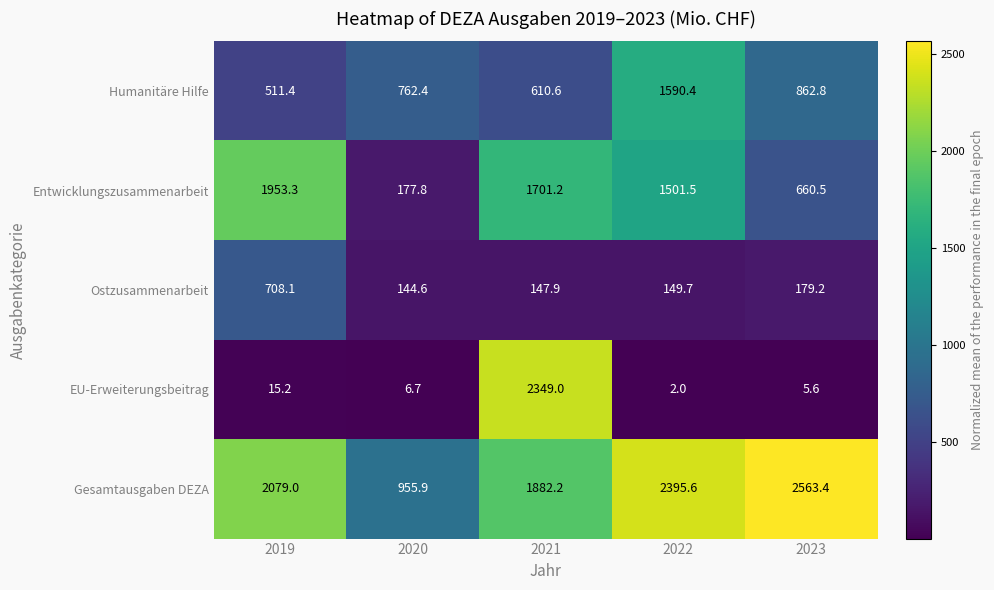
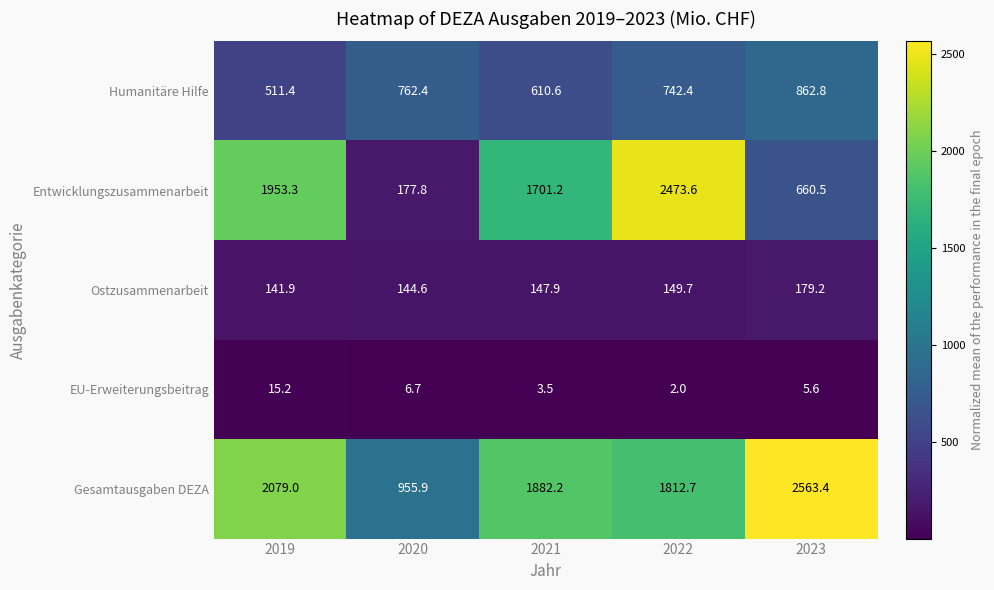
  {
    "Humanitäre Hilfe": {
      "2019": 511.4,
      "2020": 762.4,
      "2021": 610.6,
-     "2022": 1590.4,
+     "2022": 742.4,
      "2023": 862.8
    },
    "Entwicklungszusammenarbeit": {
      "2019": 1953.3,
      "2020": 177.8,
      "2021": 1701.2,
-     "2022": 1501.5,
+     "2022": 2473.6,
      "2023": 660.5
    },
    "Ostzusammenarbeit": {
-     "2019": 708.1,
+     "2019": 141.9,
      "2020": 144.6,
      "2021": 147.9,
      "2022": 149.7,
      "2023": 179.2
    },
    "EU-Erweiterungsbeitrag": {
      "2019": 15.2,
      "2020": 6.7,
-     "2021": 2349.0,
+     "2021": 3.5,
      "2022": 2.0,
      "2023": 5.6
    },
    "Gesamtausgaben DEZA": {
      "2019": 2079.0,
      "2020": 955.9,
      "2021": 1882.2,
-     "2022": 2395.6,
+     "2022": 1812.7,
      "2023": 2563.4
    }
  }
